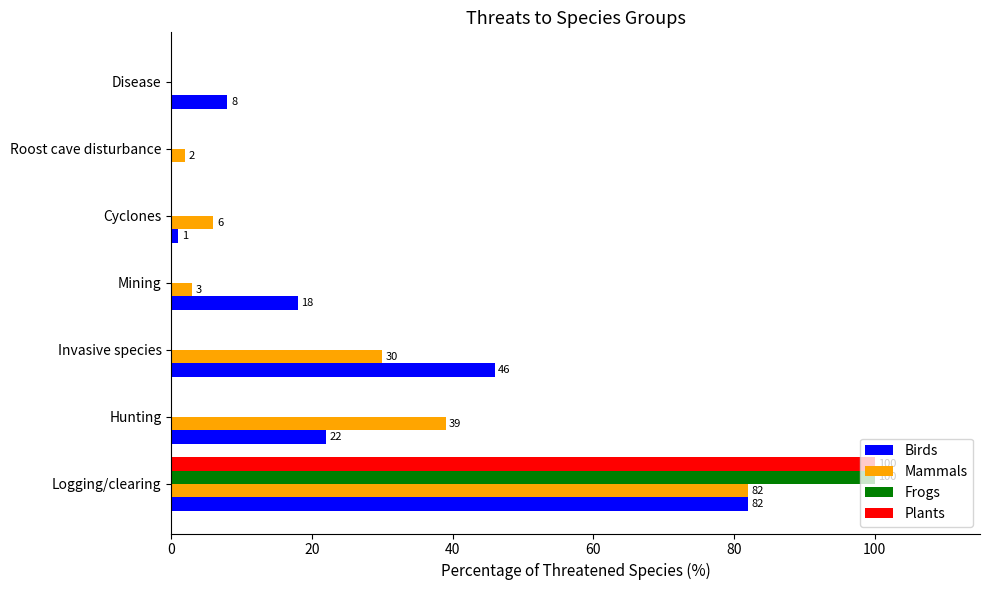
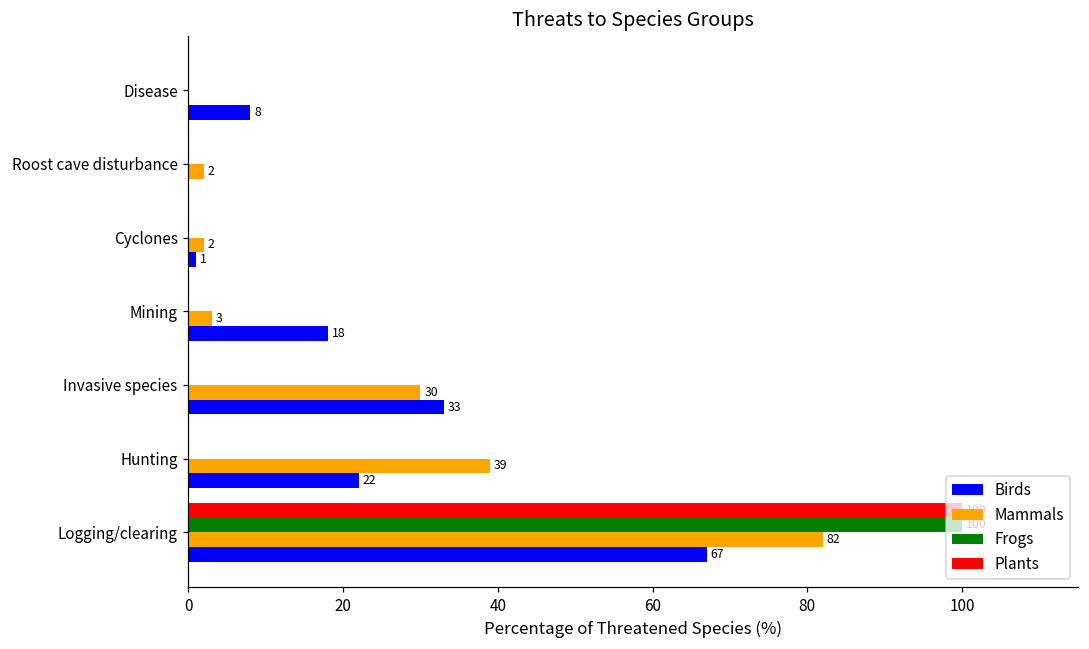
  {
    "Birds": {
      "Disease": 8,
      "Cyclones": 1,
      "Mining": 18,
-     "Invasive species": 46,
+     "Invasive species": 33,
      "Hunting": 22,
-     "Logging/clearing": 82
+     "Logging/clearing": 67
    },
    "Mammals": {
      "Roost cave disturbance": 2,
-     "Cyclones": 6,
+     "Cyclones": 2,
      "Mining": 3,
      "Invasive species": 30,
      "Hunting": 39,
      "Logging/clearing": 82
    },
    "Frogs": {
      "Disease": 0,
      "Roost cave disturbance": 0,
      "Cyclones": 0,
      "Mining": 0,
      "Invasive species": 0,
      "Hunting": 0
    },
    "Plants": {
      "Disease": 0,
      "Roost cave disturbance": 0,
      "Cyclones": 0,
      "Mining": 0,
      "Invasive species": 0,
      "Hunting": 0
    }
  }
